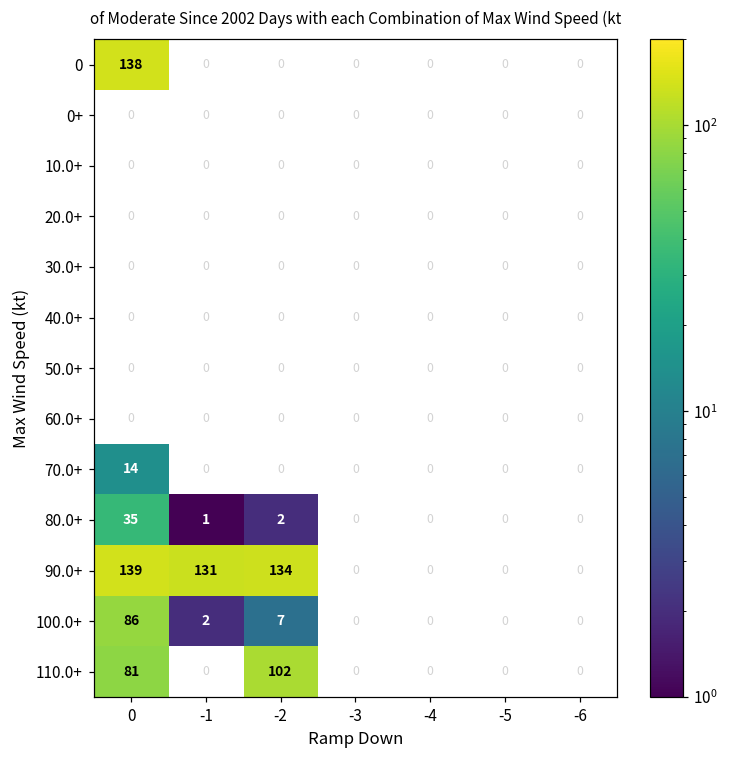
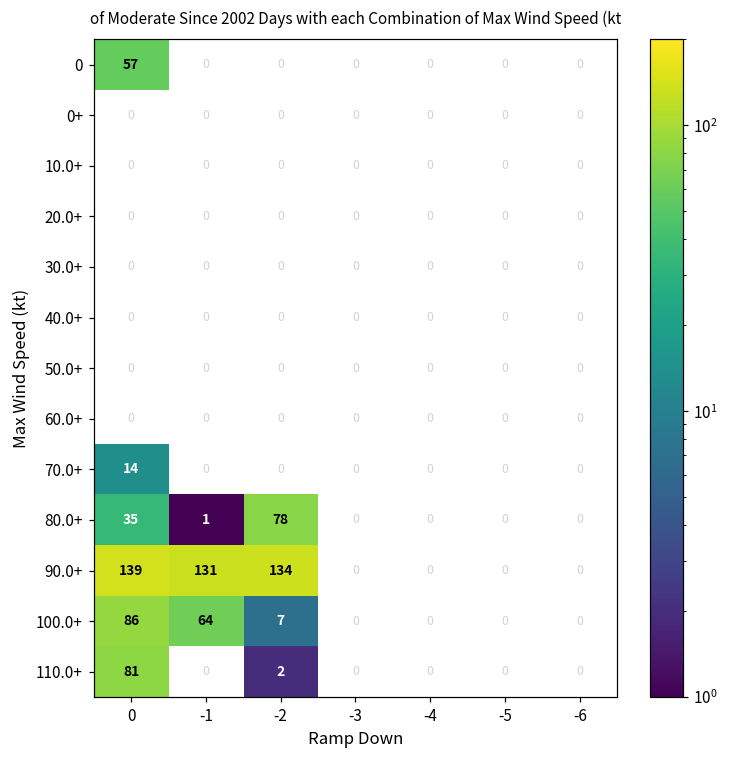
  {
    "0": {
-     "0": 138
+     "0": 57
    },
    "70.0+": {
      "0": 14
    },
    "80.0+": {
      "0": 35,
      "-1": 1,
-     "-2": 2
+     "-2": 78
    },
    "90.0+": {
      "0": 139,
      "-1": 131,
      "-2": 134
    },
    "100.0+": {
      "0": 86,
-     "-1": 2,
+     "-1": 64,
      "-2": 7
    },
    "110.0+": {
      "0": 81,
-     "-2": 102
+     "-2": 2
    }
  }
